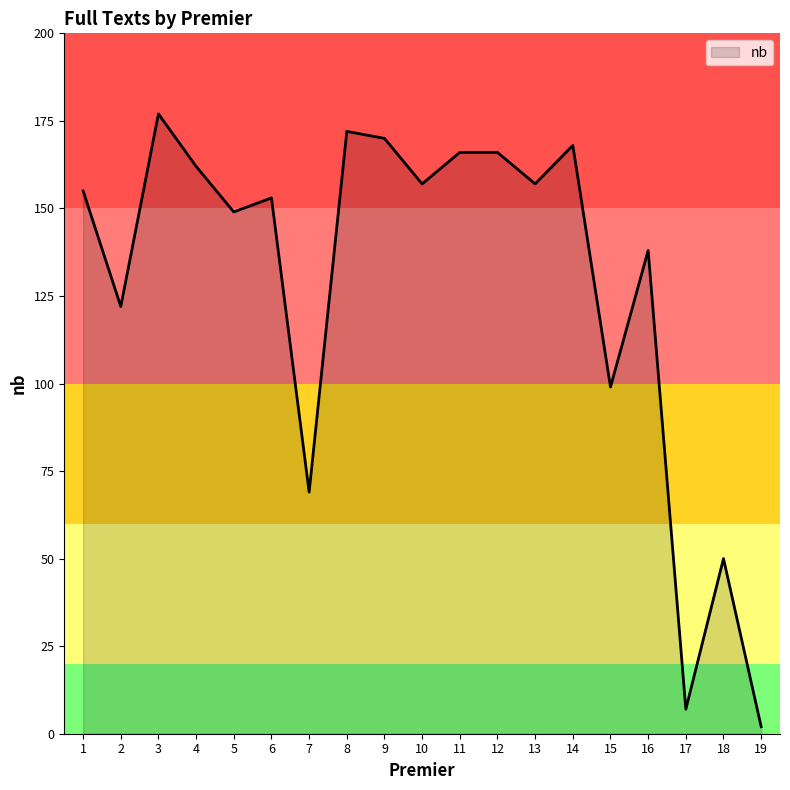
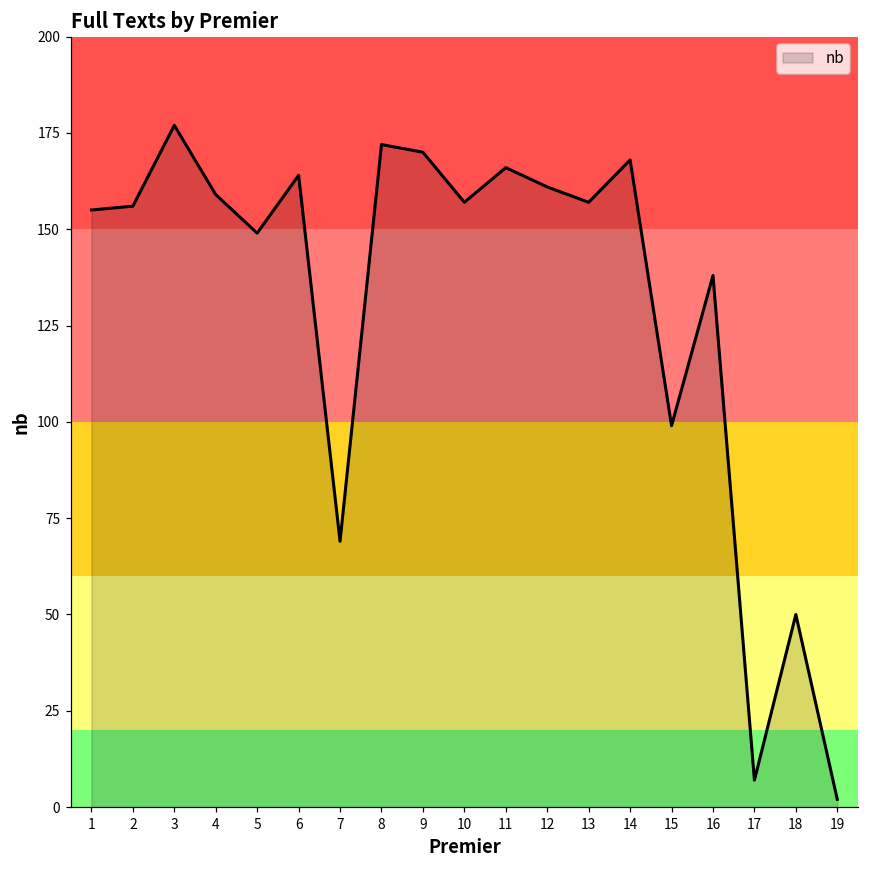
  {
    "1": 155,
-   "2": 122,
+   "2": 156,
    "3": 177,
-   "4": 162,
+   "4": 159,
    "5": 149,
-   "6": 153,
+   "6": 164,
    "7": 69,
    "8": 172,
    "9": 170,
    "10": 157,
    "11": 166,
-   "12": 166,
+   "12": 161,
    "13": 157,
    "14": 168,
    "15": 99,
    "16": 138,
    "17": 7,
    "18": 50,
    "19": 2
  }
